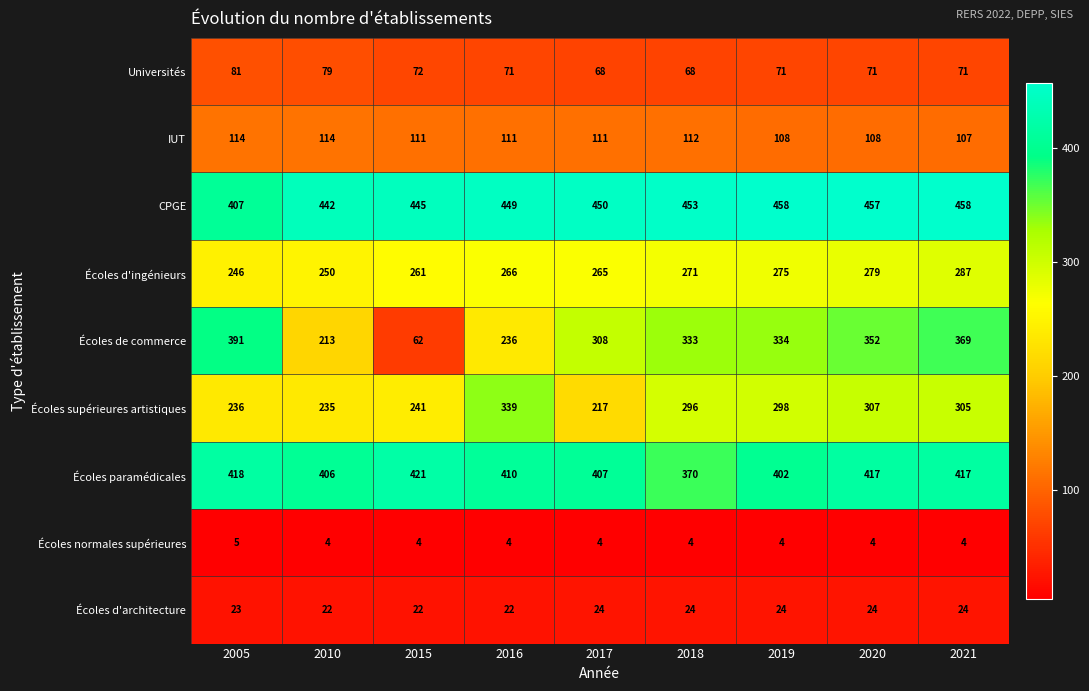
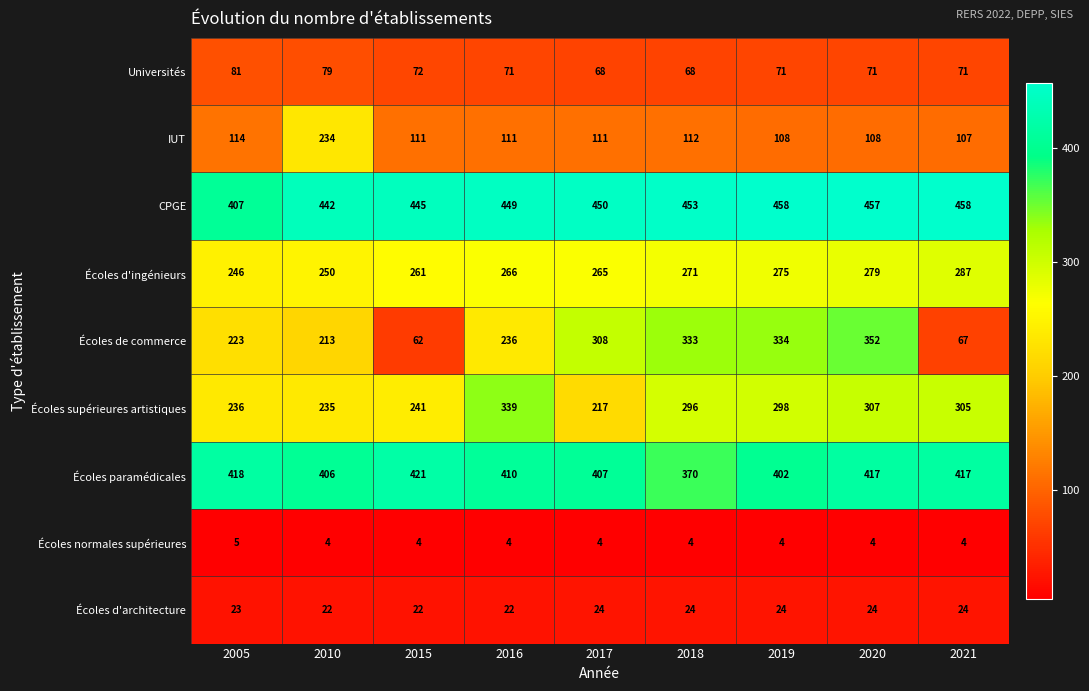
  {
    "Universités": {
      "2005": 81,
      "2010": 79,
      "2015": 72,
      "2016": 71,
      "2017": 68,
      "2018": 68,
      "2019": 71,
      "2020": 71,
      "2021": 71
    },
    "IUT": {
      "2005": 114,
-     "2010": 114,
+     "2010": 234,
      "2015": 111,
      "2016": 111,
      "2017": 111,
      "2018": 112,
      "2019": 108,
      "2020": 108,
      "2021": 107
    },
    "CPGE": {
      "2005": 407,
      "2010": 442,
      "2015": 445,
      "2016": 449,
      "2017": 450,
      "2018": 453,
      "2019": 458,
      "2020": 457,
      "2021": 458
    },
    "Écoles d'ingénieurs": {
      "2005": 246,
      "2010": 250,
      "2015": 261,
      "2016": 266,
      "2017": 265,
      "2018": 271,
      "2019": 275,
      "2020": 279,
      "2021": 287
    },
    "Écoles de commerce": {
-     "2005": 391,
+     "2005": 223,
      "2010": 213,
      "2015": 62,
      "2016": 236,
      "2017": 308,
      "2018": 333,
      "2019": 334,
      "2020": 352,
-     "2021": 369
+     "2021": 67
    },
    "Écoles supérieures artistiques": {
      "2005": 236,
      "2010": 235,
      "2015": 241,
      "2016": 339,
      "2017": 217,
      "2018": 296,
      "2019": 298,
      "2020": 307,
      "2021": 305
    },
    "Écoles paramédicales": {
      "2005": 418,
      "2010": 406,
      "2015": 421,
      "2016": 410,
      "2017": 407,
      "2018": 370,
      "2019": 402,
      "2020": 417,
      "2021": 417
    },
    "Écoles normales supérieures": {
      "2005": 5,
      "2010": 4,
      "2015": 4,
      "2016": 4,
      "2017": 4,
      "2018": 4,
      "2019": 4,
      "2020": 4,
      "2021": 4
    },
    "Écoles d'architecture": {
      "2005": 23,
      "2010": 22,
      "2015": 22,
      "2016": 22,
      "2017": 24,
      "2018": 24,
      "2019": 24,
      "2020": 24,
      "2021": 24
    }
  }
